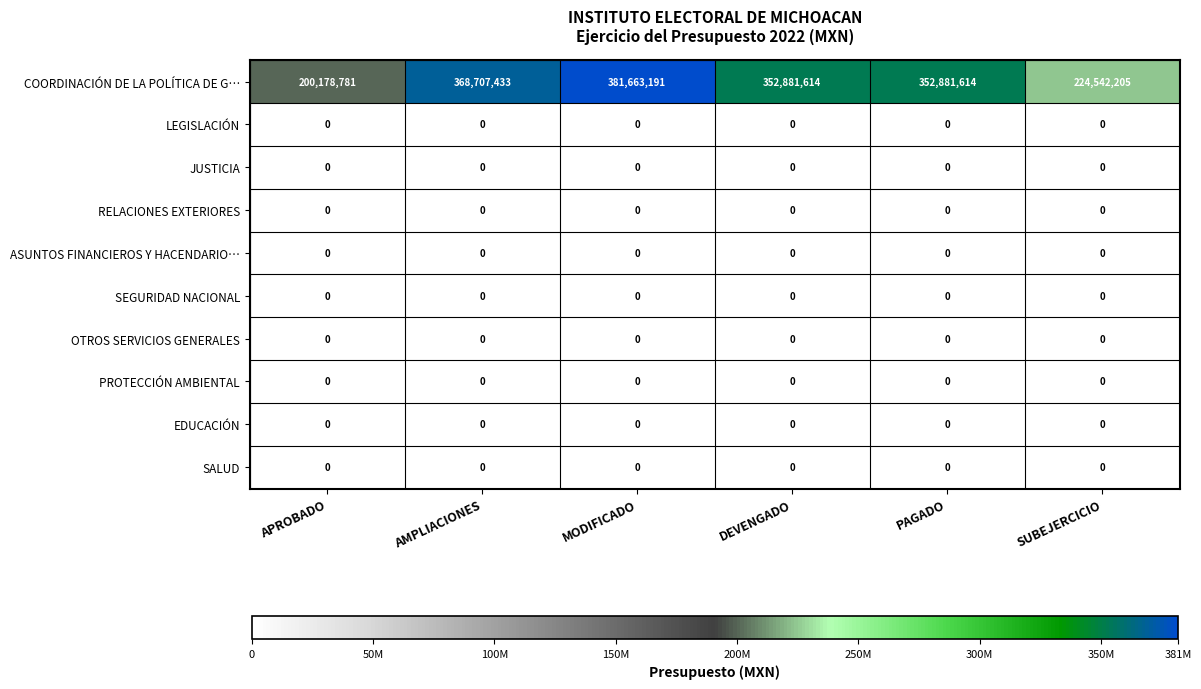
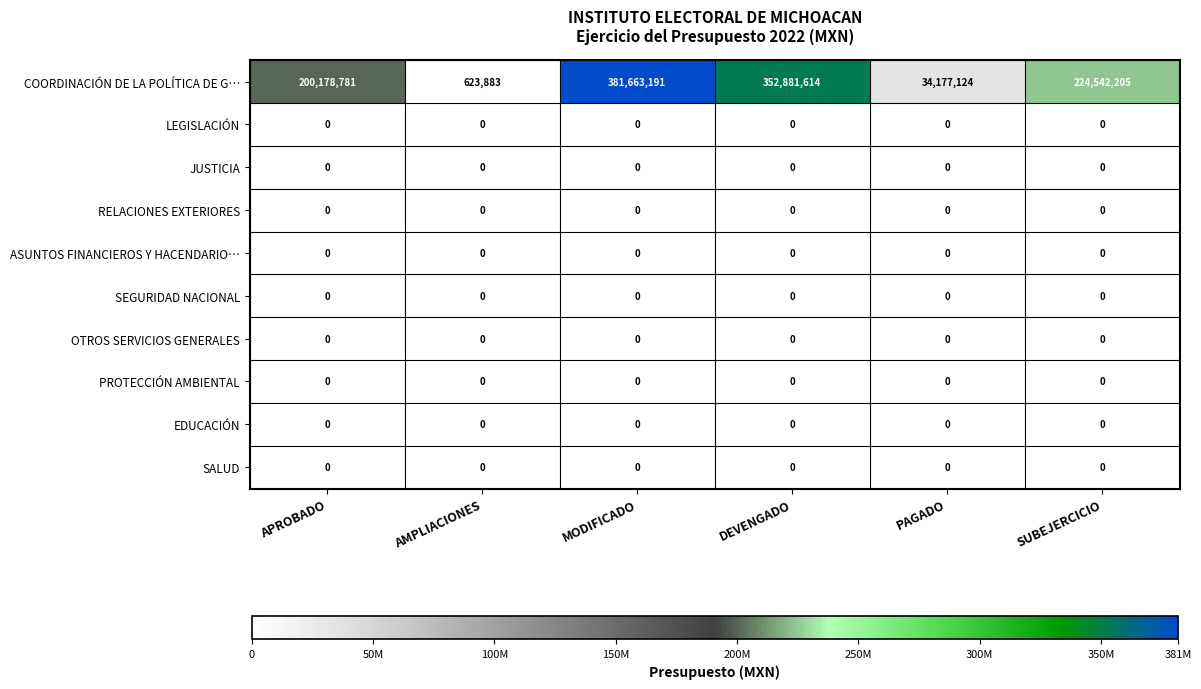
  {
    "COORDINACIÓN DE LA POLÍTICA DE G…": {
      "APROBADO": "200,178,781",
-     "AMPLIACIONES": "368,707,433",
+     "AMPLIACIONES": "623,883",
      "MODIFICADO": "381,663,191",
      "DEVENGADO": "352,881,614",
-     "PAGADO": "352,881,614",
+     "PAGADO": "34,177,124",
      "SUBEJERCICIO": "224,542,205"
    },
    "LEGISLACIÓN": {
      "APROBADO": "0",
      "AMPLIACIONES": "0",
      "MODIFICADO": "0",
      "DEVENGADO": "0",
      "PAGADO": "0",
      "SUBEJERCICIO": "0"
    },
    "JUSTICIA": {
      "APROBADO": "0",
      "AMPLIACIONES": "0",
      "MODIFICADO": "0",
      "DEVENGADO": "0",
      "PAGADO": "0",
      "SUBEJERCICIO": "0"
    },
    "RELACIONES EXTERIORES": {
      "APROBADO": "0",
      "AMPLIACIONES": "0",
      "MODIFICADO": "0",
      "DEVENGADO": "0",
      "PAGADO": "0",
      "SUBEJERCICIO": "0"
    },
    "ASUNTOS FINANCIEROS Y HACENDARIO…": {
      "APROBADO": "0",
      "AMPLIACIONES": "0",
      "MODIFICADO": "0",
      "DEVENGADO": "0",
      "PAGADO": "0",
      "SUBEJERCICIO": "0"
    },
    "SEGURIDAD NACIONAL": {
      "APROBADO": "0",
      "AMPLIACIONES": "0",
      "MODIFICADO": "0",
      "DEVENGADO": "0",
      "PAGADO": "0",
      "SUBEJERCICIO": "0"
    },
    "OTROS SERVICIOS GENERALES": {
      "APROBADO": "0",
      "AMPLIACIONES": "0",
      "MODIFICADO": "0",
      "DEVENGADO": "0",
      "PAGADO": "0",
      "SUBEJERCICIO": "0"
    },
    "PROTECCIÓN AMBIENTAL": {
      "APROBADO": "0",
      "AMPLIACIONES": "0",
      "MODIFICADO": "0",
      "DEVENGADO": "0",
      "PAGADO": "0",
      "SUBEJERCICIO": "0"
    },
    "EDUCACIÓN": {
      "APROBADO": "0",
      "AMPLIACIONES": "0",
      "MODIFICADO": "0",
      "DEVENGADO": "0",
      "PAGADO": "0",
      "SUBEJERCICIO": "0"
    },
    "SALUD": {
      "APROBADO": "0",
      "AMPLIACIONES": "0",
      "MODIFICADO": "0",
      "DEVENGADO": "0",
      "PAGADO": "0",
      "SUBEJERCICIO": "0"
    }
  }
